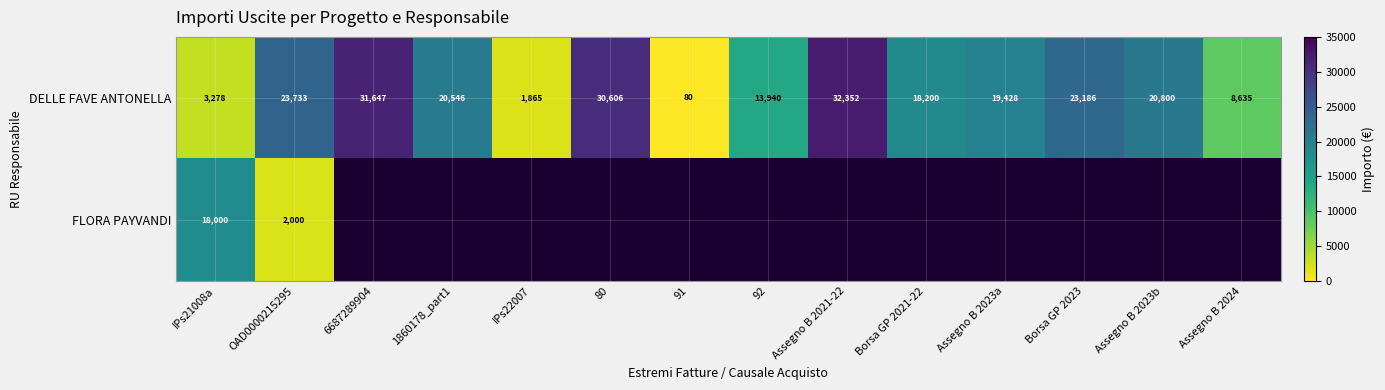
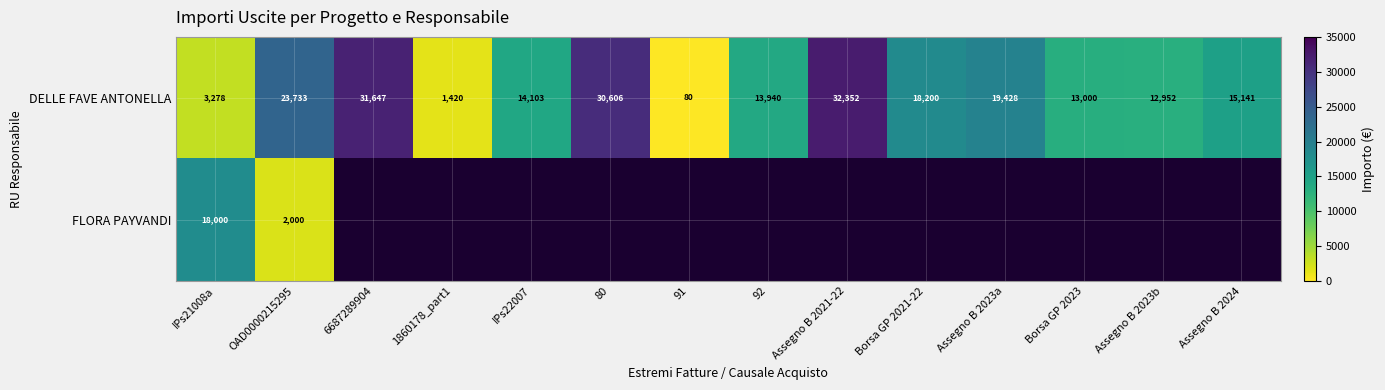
  {
    "DELLE FAVE ANTONELLA": {
      "IPs21008a": "3,278",
      "OAD0000215295": "23,733",
      "6687289904": "31,647",
-     "1860178_part1": "20,546",
-     "IPs22007": "1,865",
+     "1860178_part1": "1,420",
+     "IPs22007": "14,103",
      "80": "30,606",
      "91": "80",
      "92": "13,940",
      "Assegno B 2021-22": "32,352",
      "Borsa GP 2021-22": "18,200",
      "Assegno B 2023a": "19,428",
-     "Borsa GP 2023": "23,186",
-     "Assegno B 2023b": "20,800",
-     "Assegno B 2024": "8,635"
+     "Borsa GP 2023": "13,000",
+     "Assegno B 2023b": "12,952",
+     "Assegno B 2024": "15,141"
    },
    "FLORA PAYVANDI": {
      "IPs21008a": "18,000",
      "OAD0000215295": "2,000"
    }
  }
